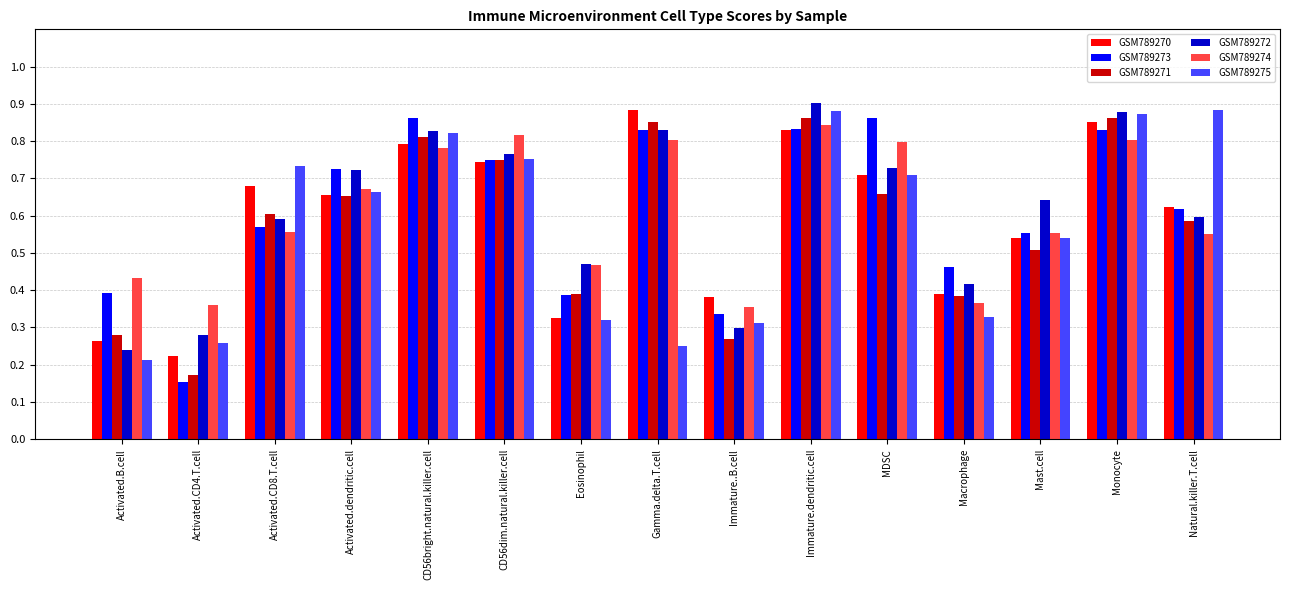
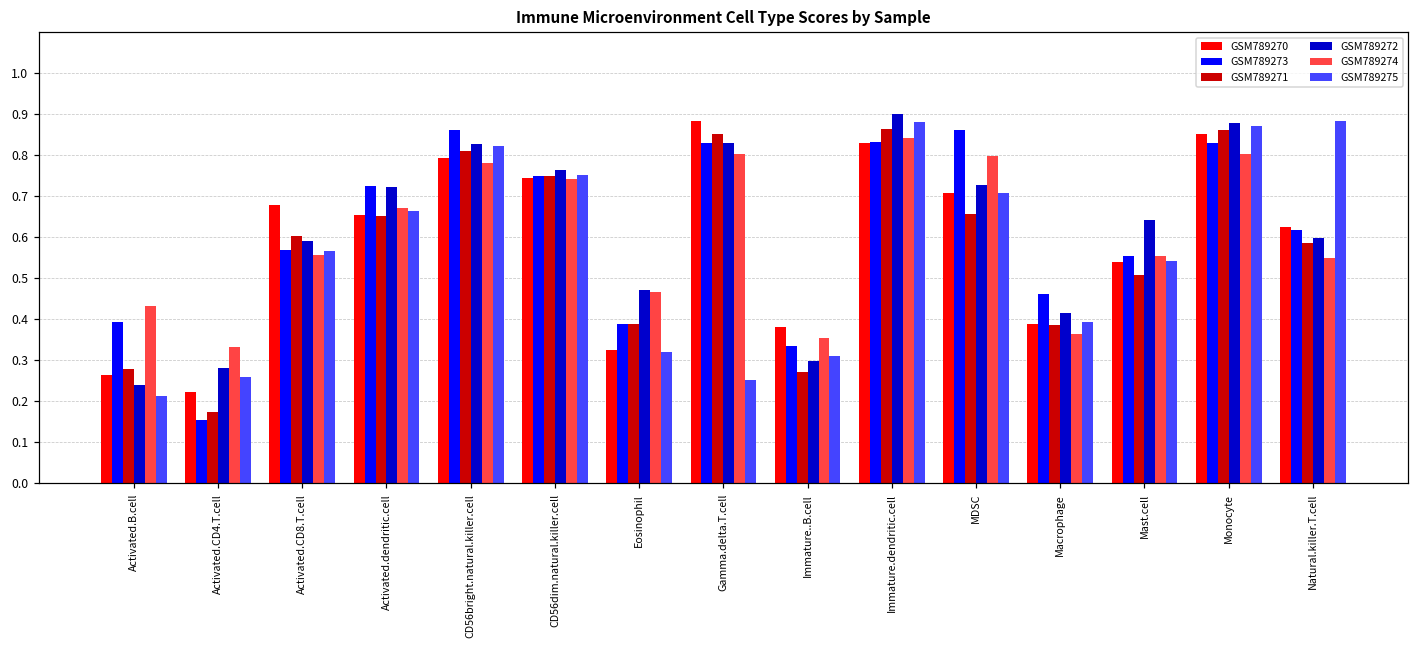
  {
    "GSM789274": {
      "Activated.B.cell": 0.43,
-     "Activated.CD4.T.cell": 0.36,
+     "Activated.CD4.T.cell": 0.33,
      "Activated.CD8.T.cell": 0.56,
      "Activated.dendritic.cell": 0.67,
      "CD56bright.natural.killer.cell": 0.78,
-     "CD56dim.natural.killer.cell": 0.82,
+     "CD56dim.natural.killer.cell": 0.74,
      "Eosinophil": 0.47,
      "Gamma.delta.T.cell": 0.80,
      "Immature..B.cell": 0.35,
      "Immature.dendritic.cell": 0.84,
      "MDSC": 0.80,
      "Macrophage": 0.36,
      "Mast.cell": 0.55,
      "Monocyte": 0.80,
      "Natural.killer.T.cell": 0.55
    },
    "GSM789275": {
      "Activated.B.cell": 0.21,
      "Activated.CD4.T.cell": 0.26,
-     "Activated.CD8.T.cell": 0.73,
+     "Activated.CD8.T.cell": 0.57,
      "Activated.dendritic.cell": 0.66,
      "CD56bright.natural.killer.cell": 0.82,
      "CD56dim.natural.killer.cell": 0.75,
      "Eosinophil": 0.32,
      "Gamma.delta.T.cell": 0.25,
      "Immature..B.cell": 0.31,
      "Immature.dendritic.cell": 0.88,
      "MDSC": 0.71,
-     "Macrophage": 0.33,
+     "Macrophage": 0.39,
      "Mast.cell": 0.54,
      "Monocyte": 0.87,
      "Natural.killer.T.cell": 0.88
    }
  }
